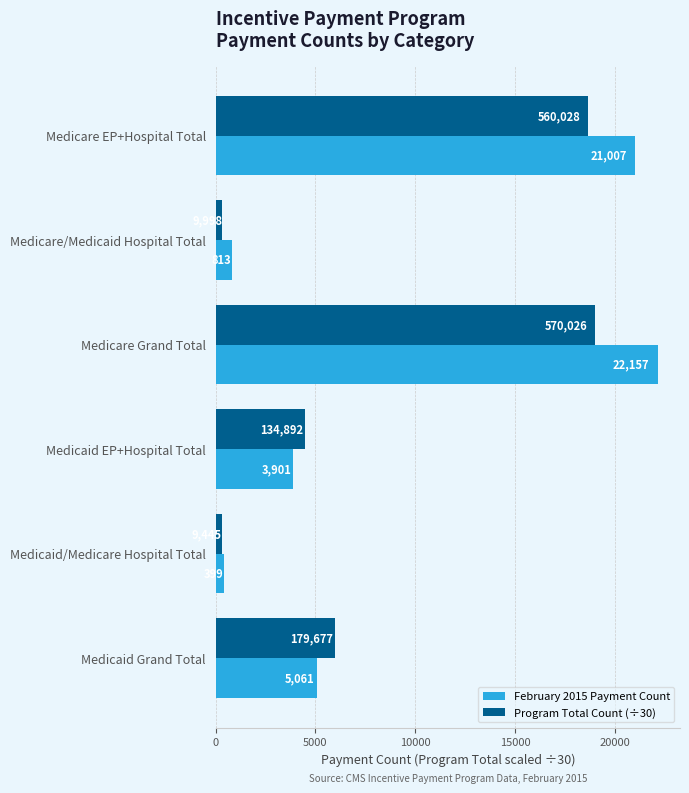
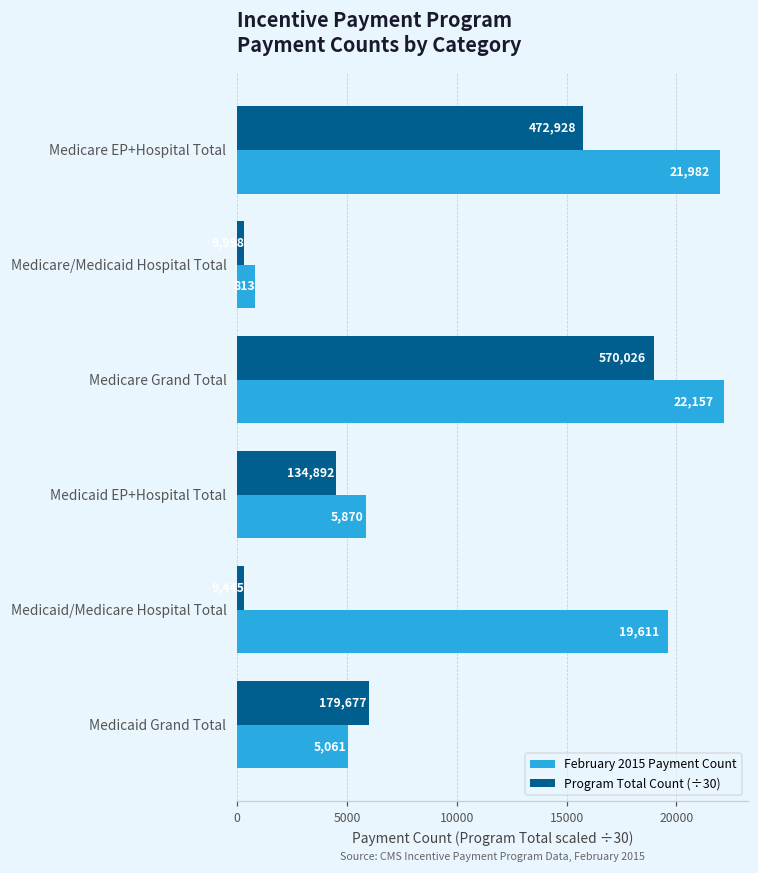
  {
    "February 2015 Payment Count": {
-     "Medicare EP+Hospital Total": "21,007",
+     "Medicare EP+Hospital Total": "21,982",
      "Medicare/Medicaid Hospital Total": "813",
      "Medicare Grand Total": "22,157",
-     "Medicaid EP+Hospital Total": "3,901",
-     "Medicaid/Medicare Hospital Total": "400",
+     "Medicaid EP+Hospital Total": "5,870",
+     "Medicaid/Medicare Hospital Total": "19600",
      "Medicaid Grand Total": "5,061"
    },
    "Program Total Count (÷30)": {
-     "Medicare EP+Hospital Total": "560,028"
+     "Medicare EP+Hospital Total": "472,928"
    }
  }
